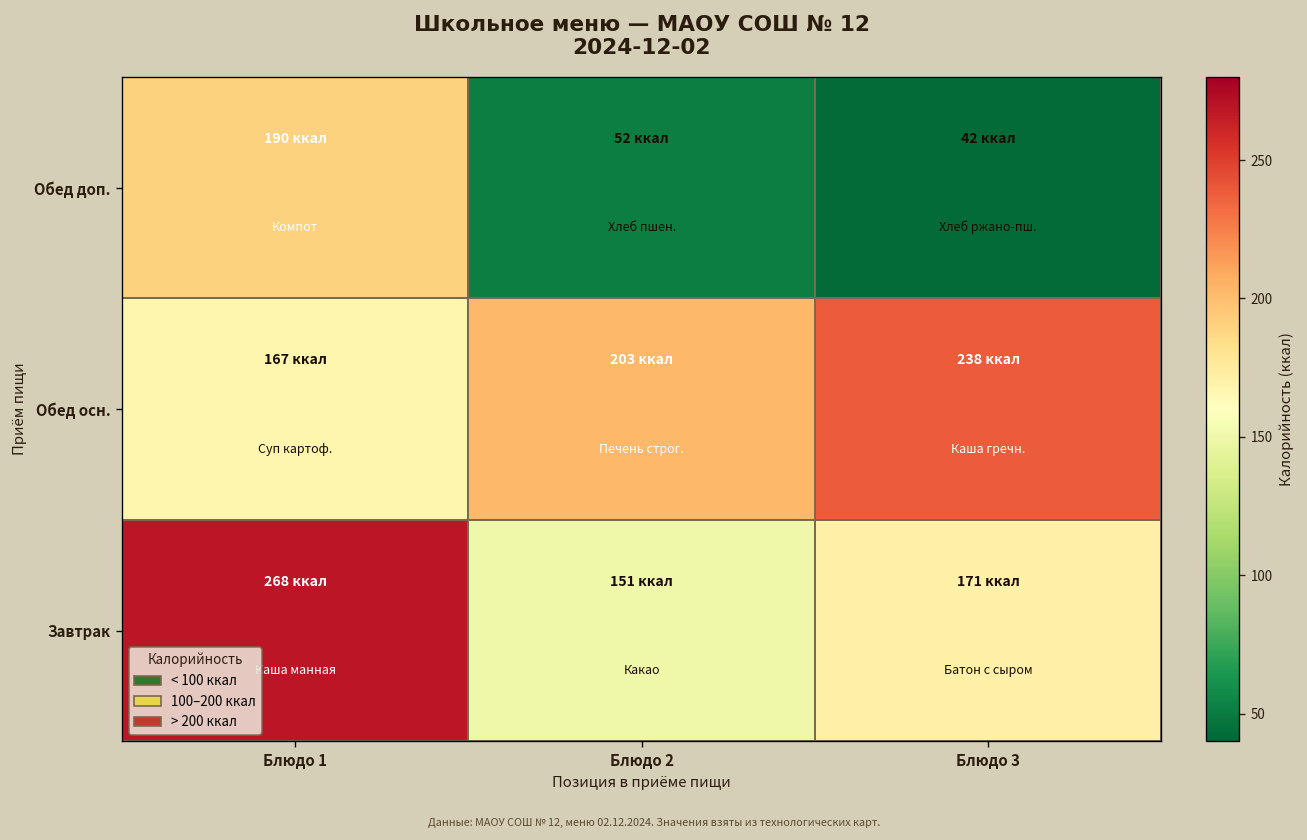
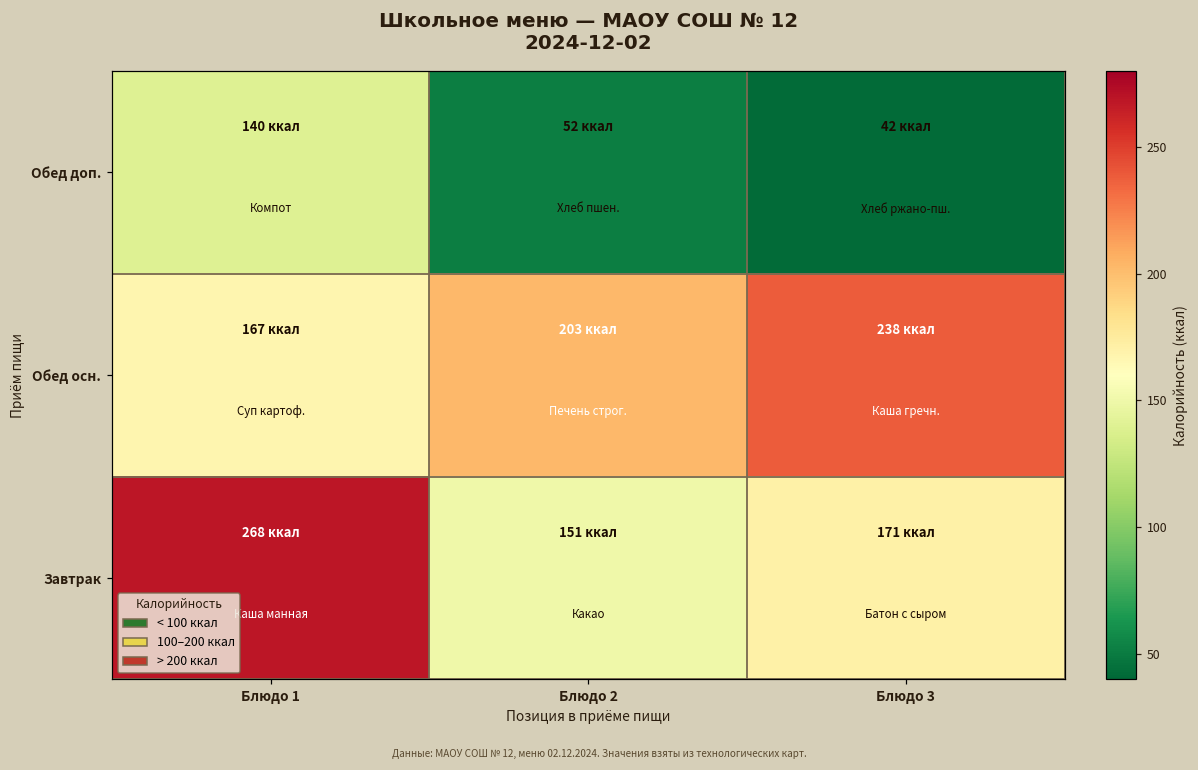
  {
    "Обед доп.": {
-     "Блюдо 1": 190
+     "Блюдо 1": 140
    },
    "Завтрак": {
      "Блюдо 1": 268
    }
  }
